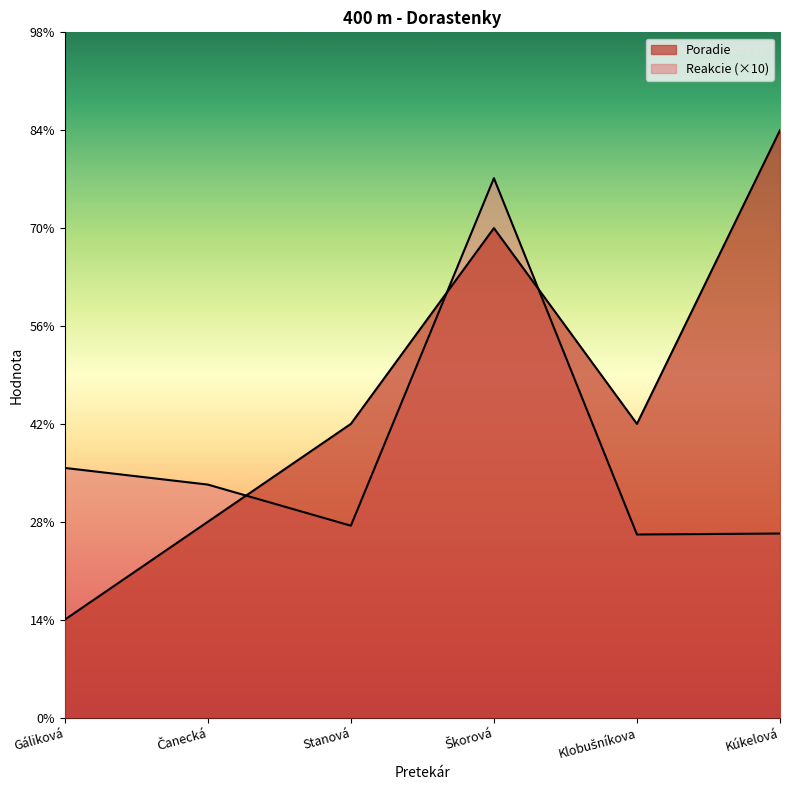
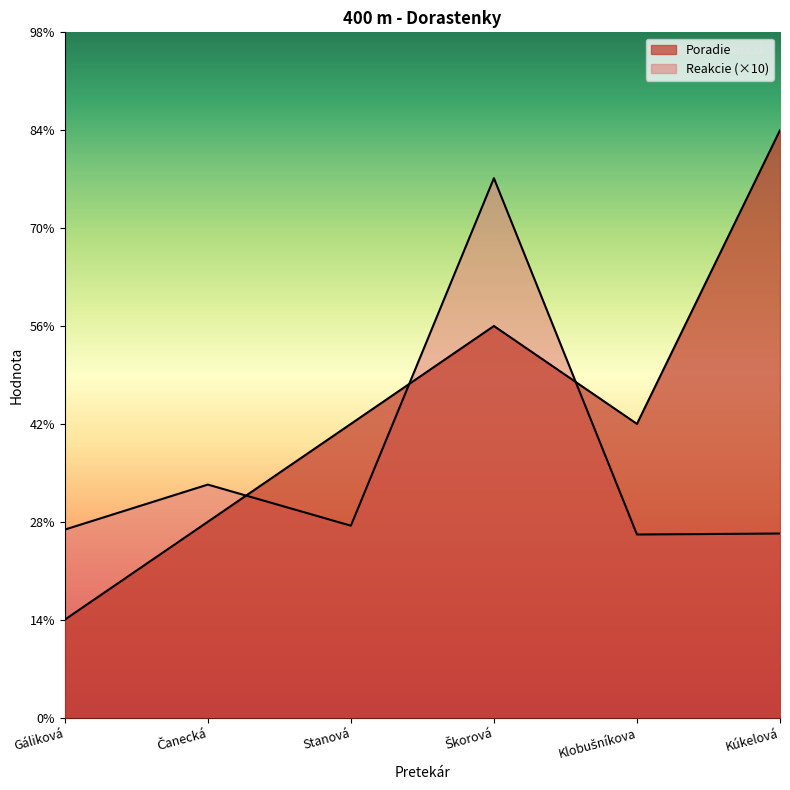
  {
    "Poradie": {
      "Gáliková": "14%",
      "Čanecká": "28%",
      "Stanová": "42%",
-     "Škorová": "70%",
+     "Škorová": "56%",
      "Klobušníkova": "42%",
      "Kúkelová": "84%"
    },
    "Reakcie (×10)": {
-     "Gáliková": "36%",
+     "Gáliková": "27%",
      "Čanecká": "33%",
      "Stanová": "27%",
      "Škorová": "77%",
      "Klobušníkova": "26%",
      "Kúkelová": "26%"
    }
  }
